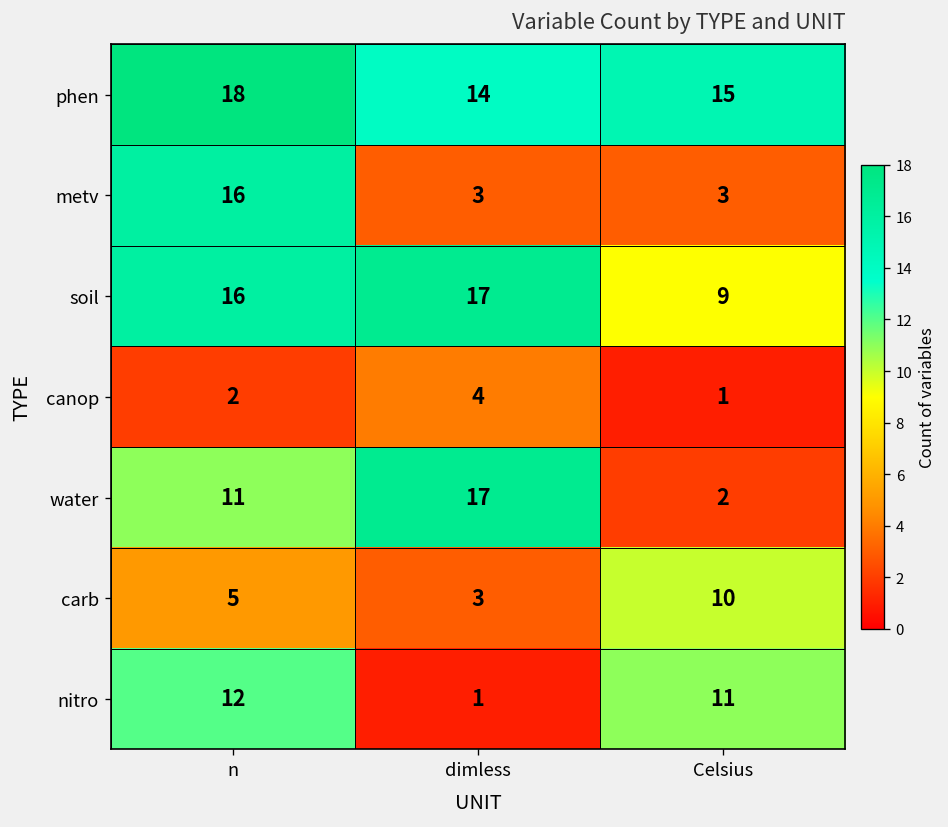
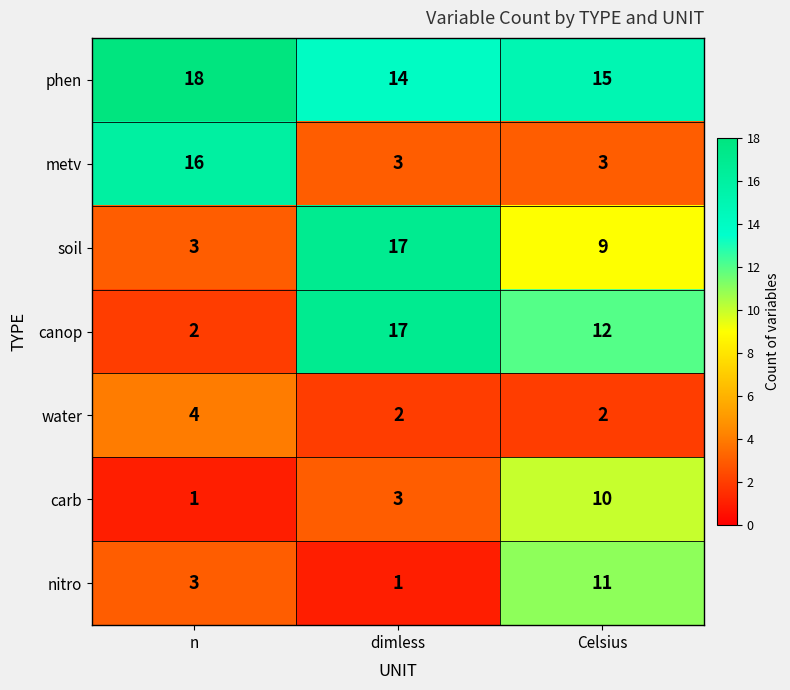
  {
    "phen": {
      "n": 18,
      "dimless": 14,
      "Celsius": 15
    },
    "metv": {
      "n": 16,
      "dimless": 3,
      "Celsius": 3
    },
    "soil": {
-     "n": 16,
+     "n": 3,
      "dimless": 17,
      "Celsius": 9
    },
    "canop": {
      "n": 2,
-     "dimless": 4,
-     "Celsius": 1
+     "dimless": 17,
+     "Celsius": 12
    },
    "water": {
-     "n": 11,
-     "dimless": 17,
+     "n": 4,
+     "dimless": 2,
      "Celsius": 2
    },
    "carb": {
-     "n": 5,
+     "n": 1,
      "dimless": 3,
      "Celsius": 10
    },
    "nitro": {
-     "n": 12,
+     "n": 3,
      "dimless": 1,
      "Celsius": 11
    }
  }
